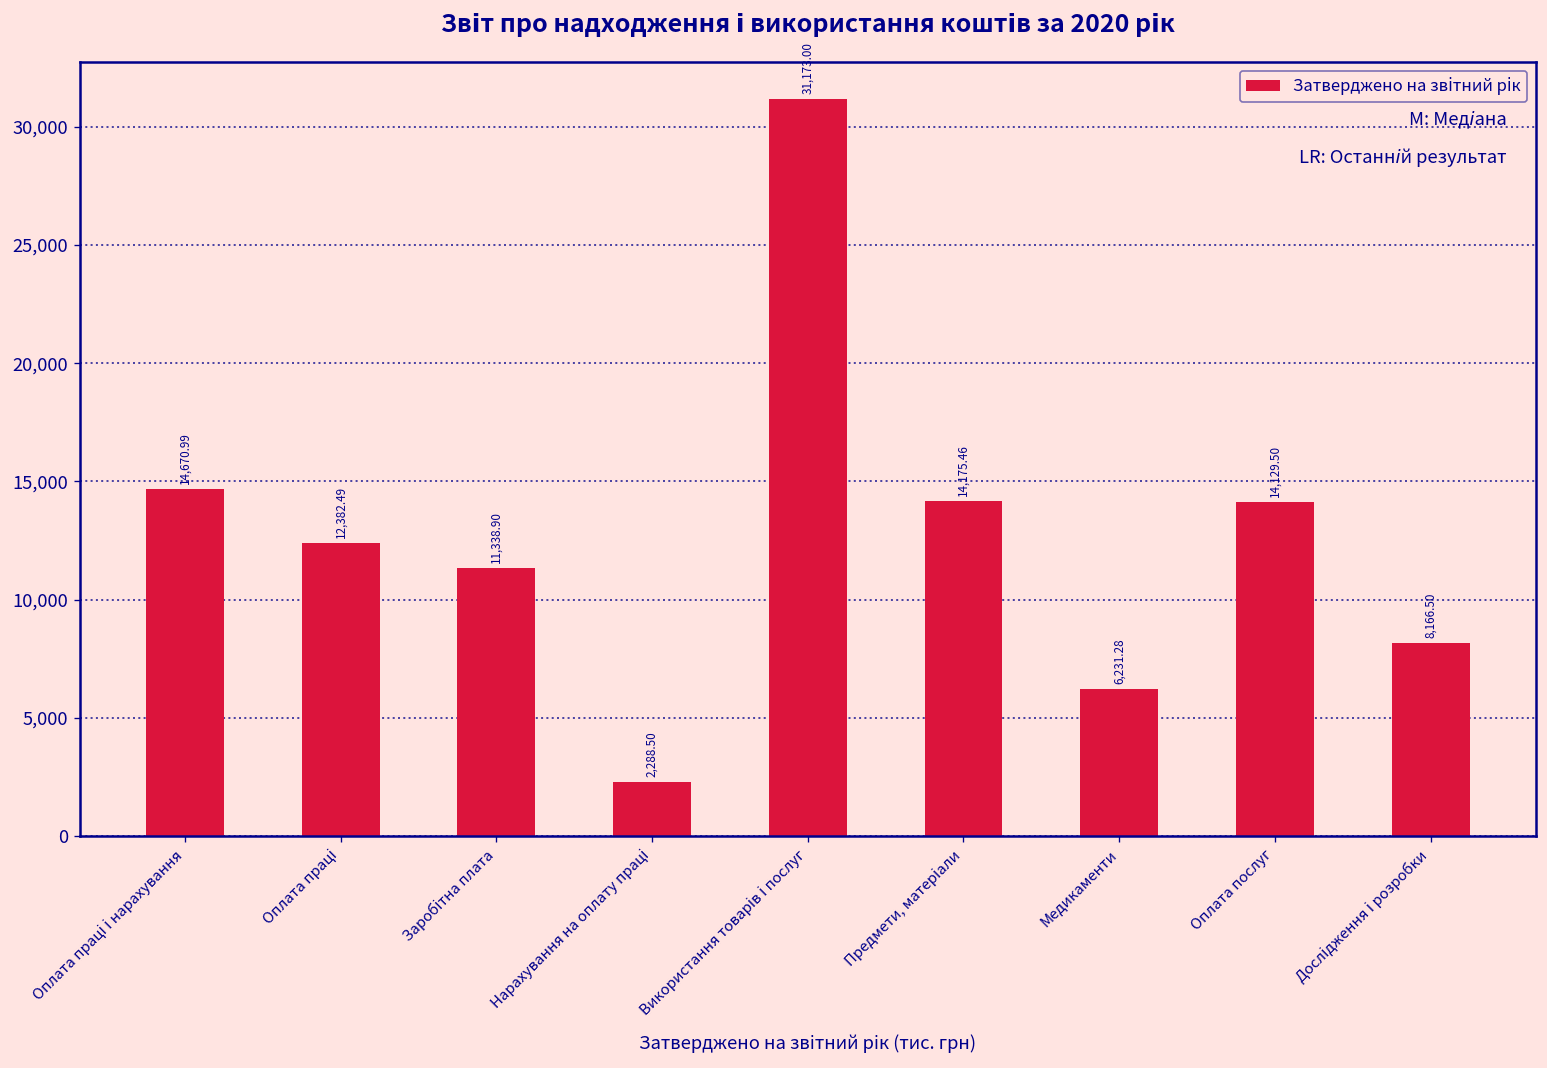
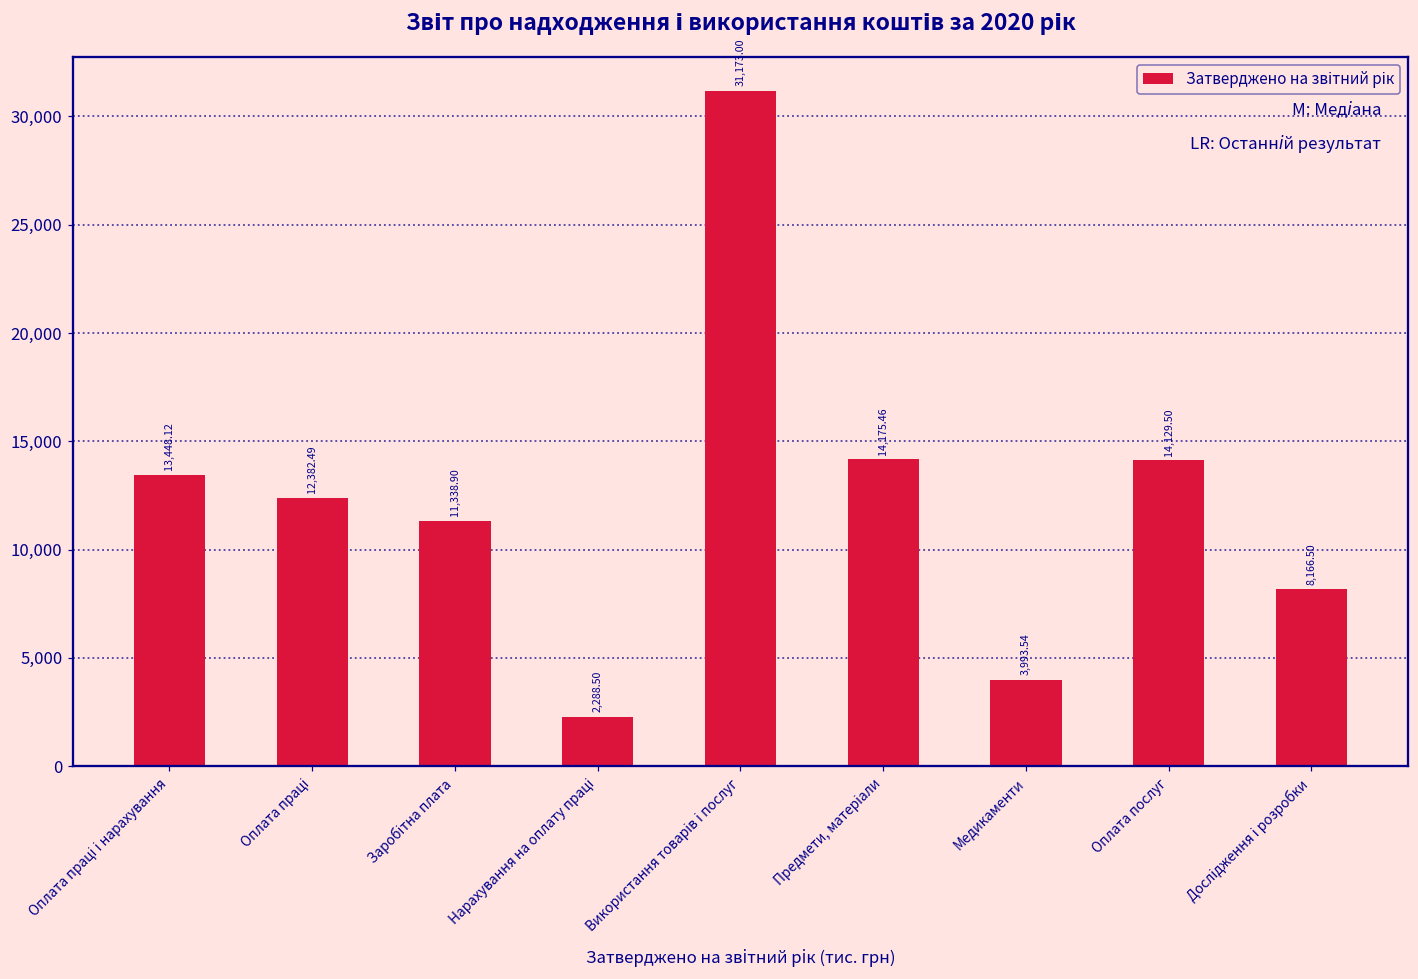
  {
-   "Оплата праці і нарахування": "14,670.99",
+   "Оплата праці і нарахування": "13,448.12",
    "Оплата праці": "12,382.49",
    "Заробітна плата": "11,338.90",
    "Нарахування на оплату праці": "2,288.50",
    "Використання товарів і послуг": "31,173.00",
    "Предмети, матеріали": "14,175.46",
-   "Медикаменти": "6,231.28",
+   "Медикаменти": "3,993.54",
    "Оплата послуг": "14,129.50",
    "Дослідження і розробки": "8,166.50"
  }
